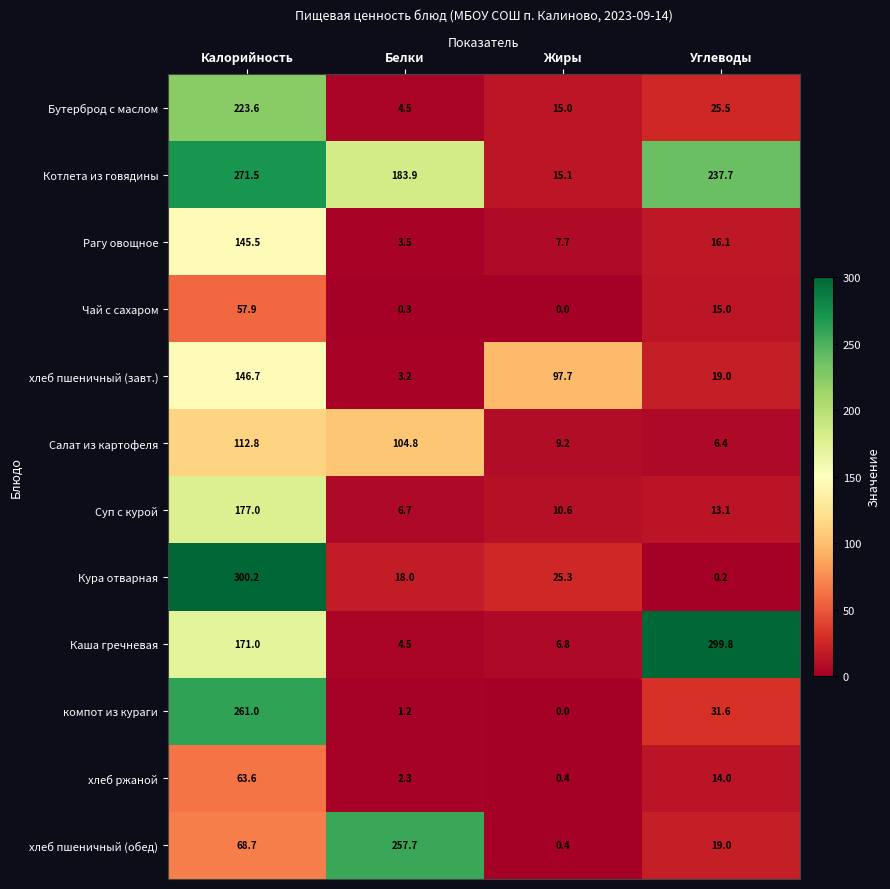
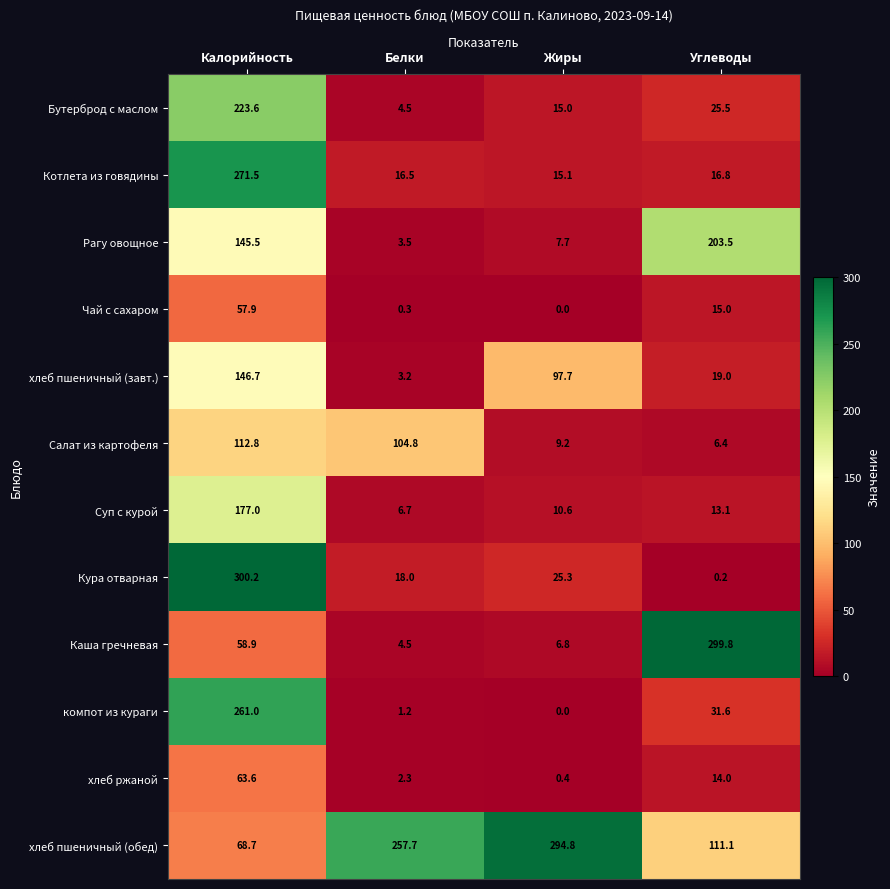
  {
    "Бутерброд с маслом": {
      "Калорийность": 223.6,
      "Белки": 4.5,
      "Жиры": 15.0,
      "Углеводы": 25.5
    },
    "Котлета из говядины": {
      "Калорийность": 271.5,
-     "Белки": 183.9,
+     "Белки": 16.5,
      "Жиры": 15.1,
-     "Углеводы": 237.7
+     "Углеводы": 16.8
    },
    "Рагу овощное": {
      "Калорийность": 145.5,
      "Белки": 3.5,
      "Жиры": 7.7,
-     "Углеводы": 16.1
+     "Углеводы": 203.5
    },
    "Чай с сахаром": {
      "Калорийность": 57.9,
      "Белки": 0.3,
      "Жиры": 0.0,
      "Углеводы": 15.0
    },
    "хлеб пшеничный (завт.)": {
      "Калорийность": 146.7,
      "Белки": 3.2,
      "Жиры": 97.7,
      "Углеводы": 19.0
    },
    "Салат из картофеля": {
      "Калорийность": 112.8,
      "Белки": 104.8,
      "Жиры": 9.2,
      "Углеводы": 6.4
    },
    "Суп с курой": {
      "Калорийность": 177.0,
      "Белки": 6.7,
      "Жиры": 10.6,
      "Углеводы": 13.1
    },
    "Кура отварная": {
      "Калорийность": 300.2,
      "Белки": 18.0,
      "Жиры": 25.3,
      "Углеводы": 0.2
    },
    "Каша гречневая": {
-     "Калорийность": 171.0,
+     "Калорийность": 58.9,
      "Белки": 4.5,
      "Жиры": 6.8,
      "Углеводы": 299.8
    },
    "компот из кураги": {
      "Калорийность": 261.0,
      "Белки": 1.2,
      "Жиры": 0.0,
      "Углеводы": 31.6
    },
    "хлеб ржаной": {
      "Калорийность": 63.6,
      "Белки": 2.3,
      "Жиры": 0.4,
      "Углеводы": 14.0
    },
    "хлеб пшеничный (обед)": {
      "Калорийность": 68.7,
      "Белки": 257.7,
-     "Жиры": 0.4,
-     "Углеводы": 19.0
+     "Жиры": 294.8,
+     "Углеводы": 111.1
    }
  }
